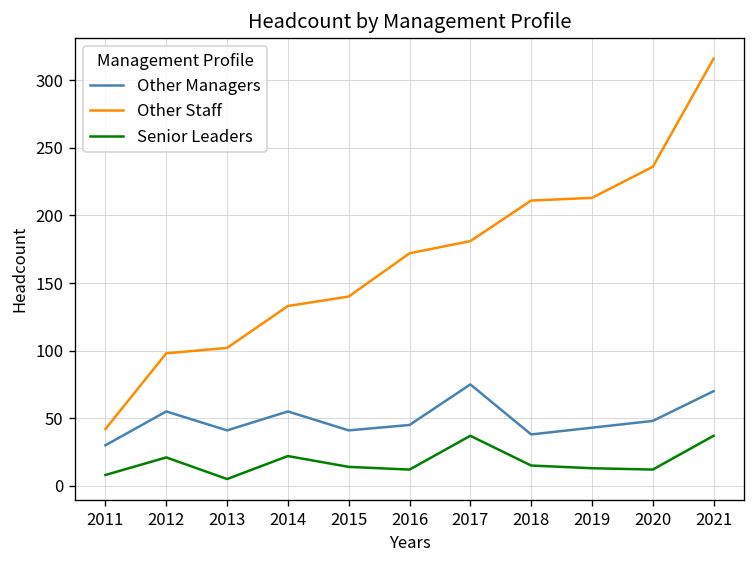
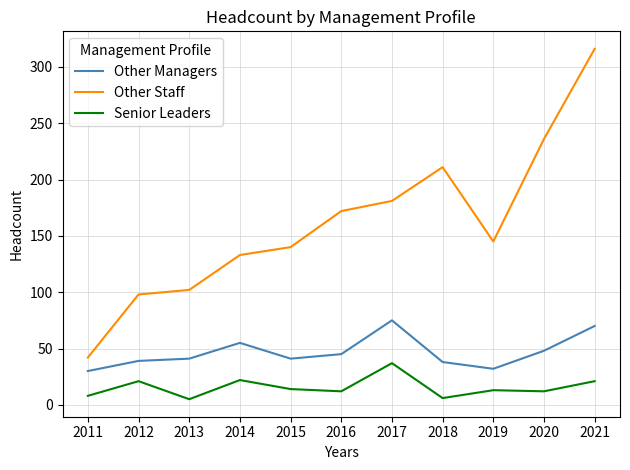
  {
    "Other Managers": {
      "2011": 30,
-     "2012": 55,
+     "2012": 39,
      "2013": 41,
      "2014": 55,
      "2015": 41,
      "2016": 45,
      "2017": 75,
      "2018": 38,
-     "2019": 43,
+     "2019": 32,
      "2020": 48,
      "2021": 70
    },
    "Other Staff": {
      "2011": 42,
      "2012": 98,
      "2013": 102,
      "2014": 133,
      "2015": 140,
      "2016": 172,
      "2017": 181,
      "2018": 211,
-     "2019": 213,
+     "2019": 145,
      "2020": 236,
      "2021": 316
    },
    "Senior Leaders": {
      "2011": 8,
      "2012": 21,
      "2013": 5,
      "2014": 22,
      "2015": 14,
      "2016": 12,
      "2017": 37,
-     "2018": 15,
+     "2018": 6,
      "2019": 13,
      "2020": 12,
-     "2021": 37
+     "2021": 21
    }
  }
